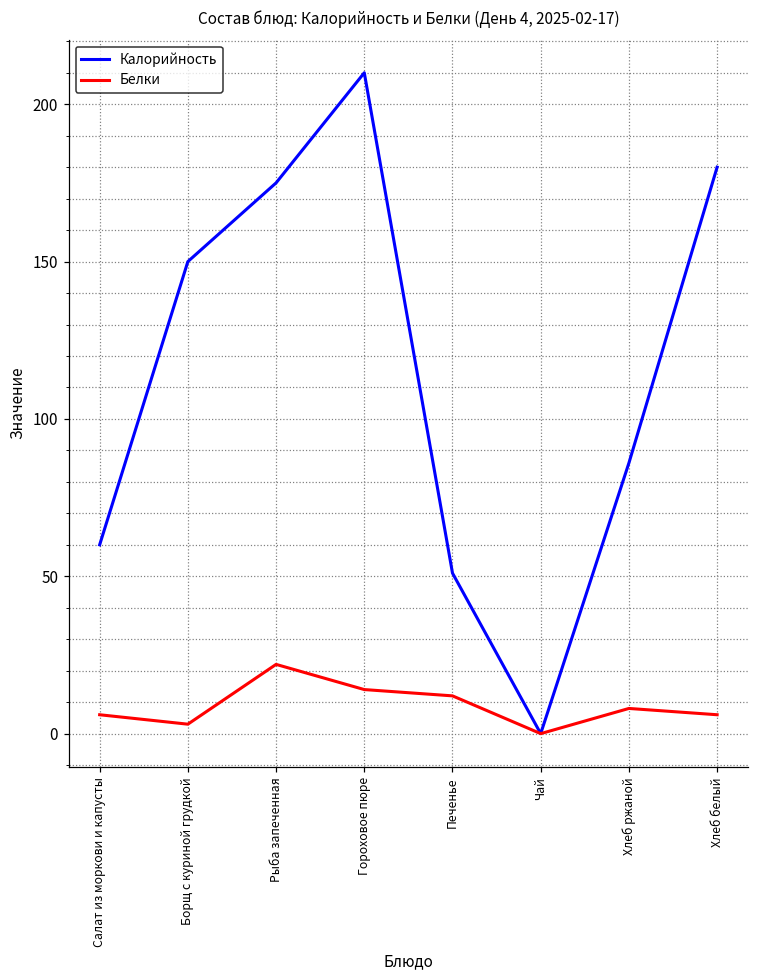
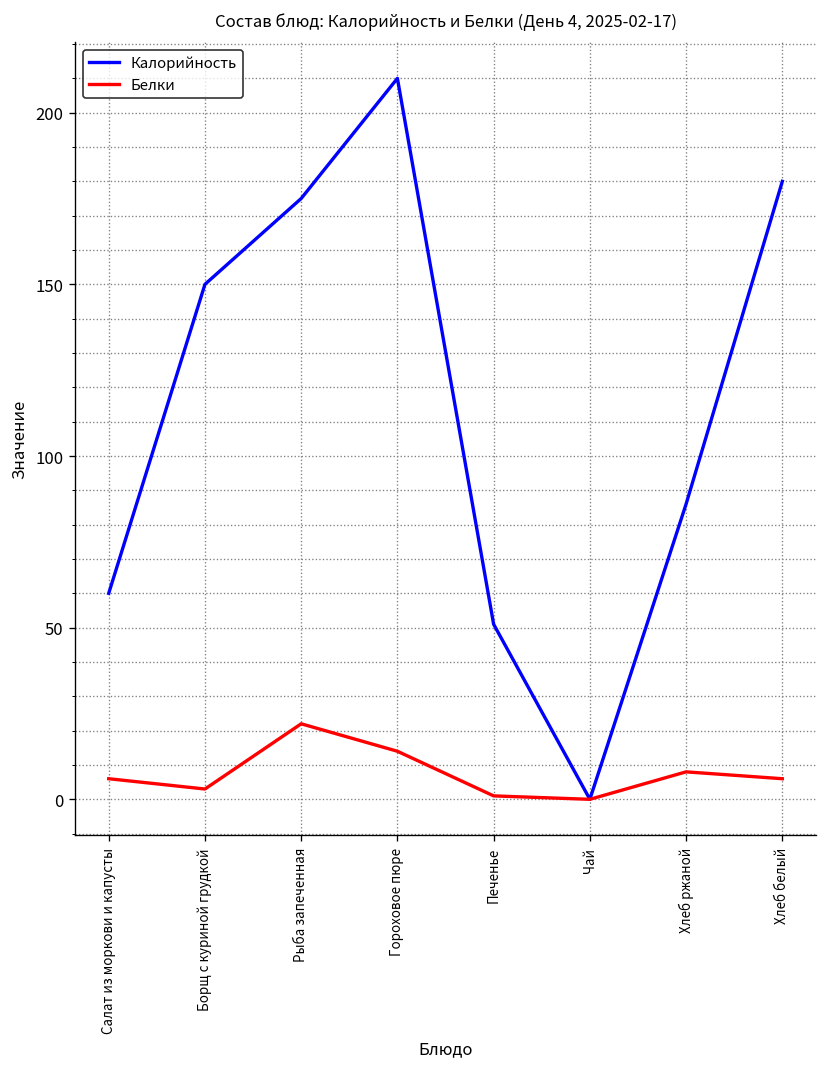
  {
    "Калорийность": {
      "Салат из моркови и капусты": 60,
      "Борщ с куриной грудкой": 150,
      "Рыба запеченная": 175,
      "Гороховое пюре": 210,
      "Печенье": 51,
      "Хлеб ржаной": 86,
      "Хлеб белый": 180
    },
    "Белки": {
      "Салат из моркови и капусты": 6,
      "Борщ с куриной грудкой": 3,
      "Рыба запеченная": 22,
      "Гороховое пюре": 14,
-     "Печенье": 12,
+     "Печенье": 1,
      "Хлеб ржаной": 8,
      "Хлеб белый": 6
    }
  }
